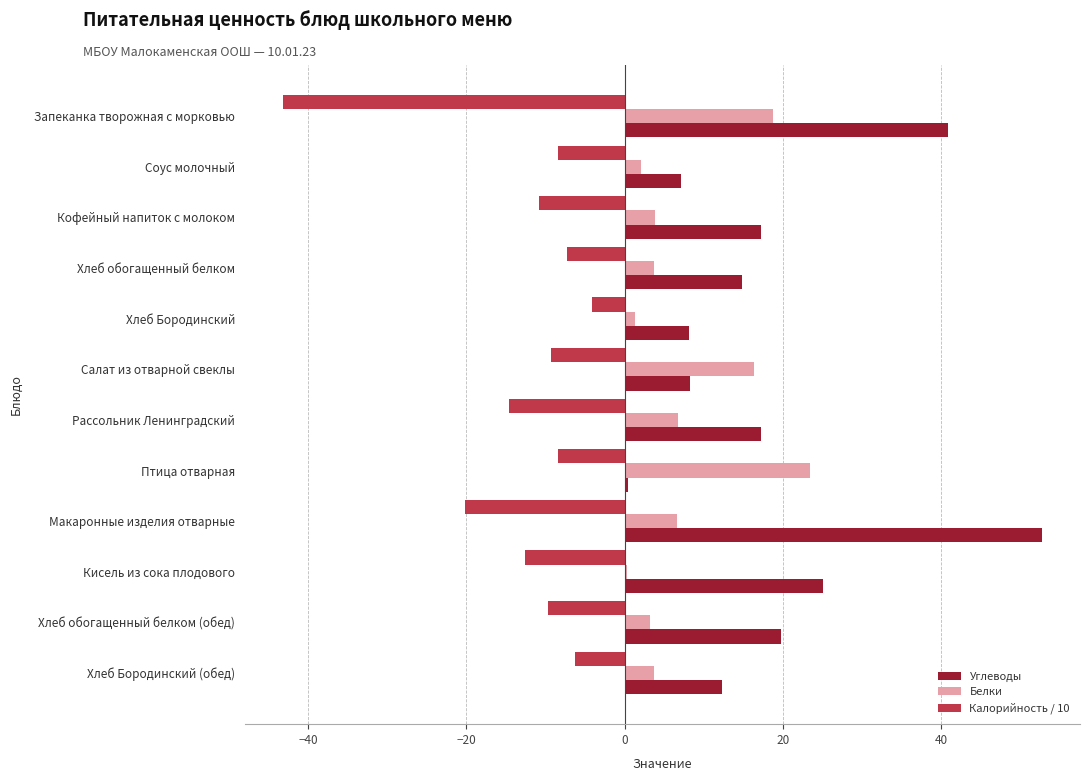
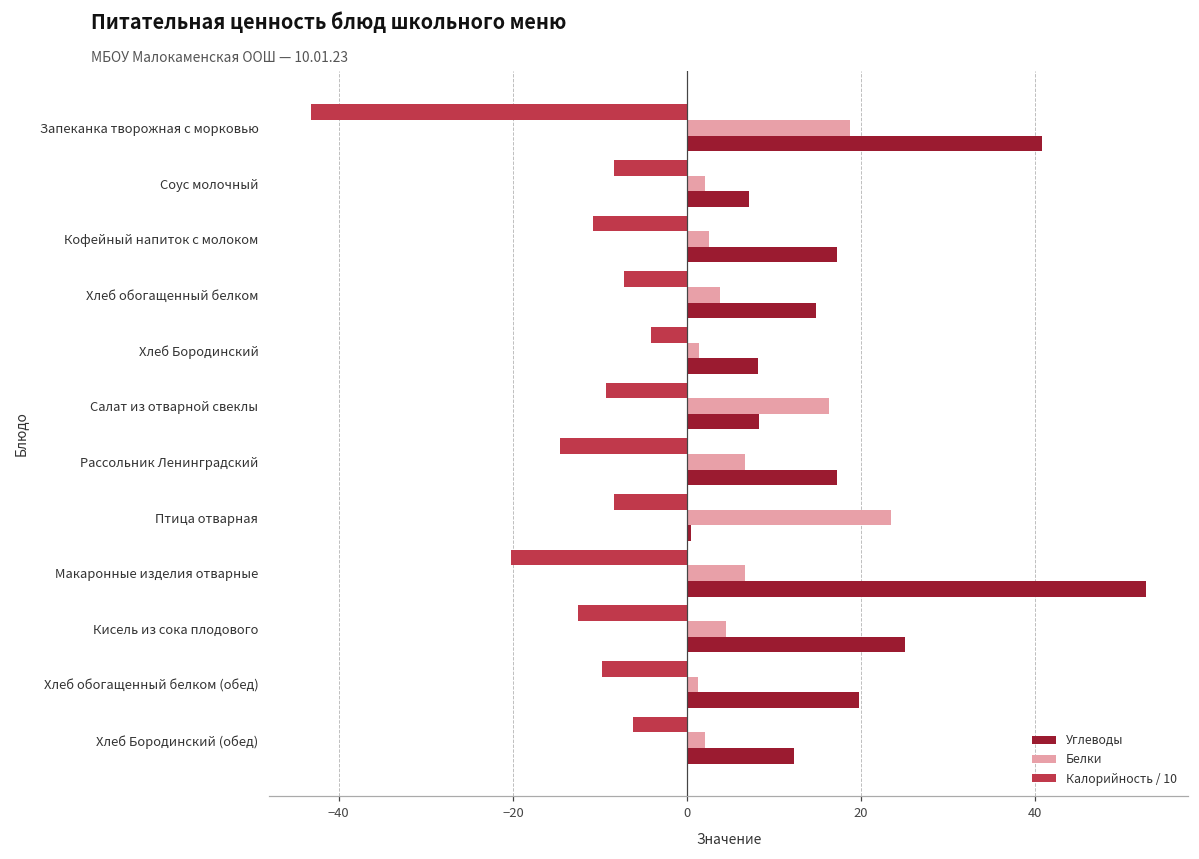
  {
    "Белки": {
      "Запеканка творожная с морковью": 19,
      "Соус молочный": 2,
-     "Кофейный напиток с молоком": 4,
+     "Кофейный напиток с молоком": 3,
      "Хлеб обогащенный белком": 4,
      "Хлеб Бородинский": 1,
      "Салат из отварной свеклы": 16,
      "Рассольник Ленинградский": 7,
      "Птица отварная": 23,
      "Макаронные изделия отварные": 7,
-     "Кисель из сока плодового": 0,
-     "Хлеб обогащенный белком (обед)": 3,
-     "Хлеб Бородинский (обед)": 4
+     "Кисель из сока плодового": 4,
+     "Хлеб обогащенный белком (обед)": 1,
+     "Хлеб Бородинский (обед)": 2
    }
  }
